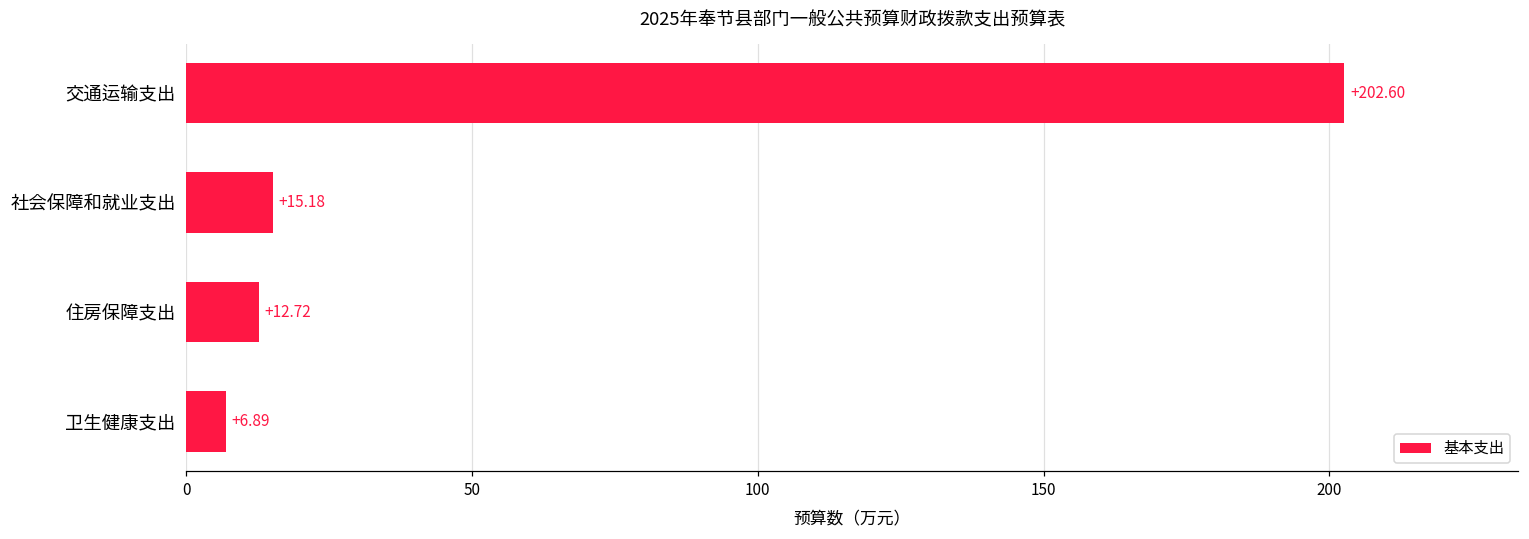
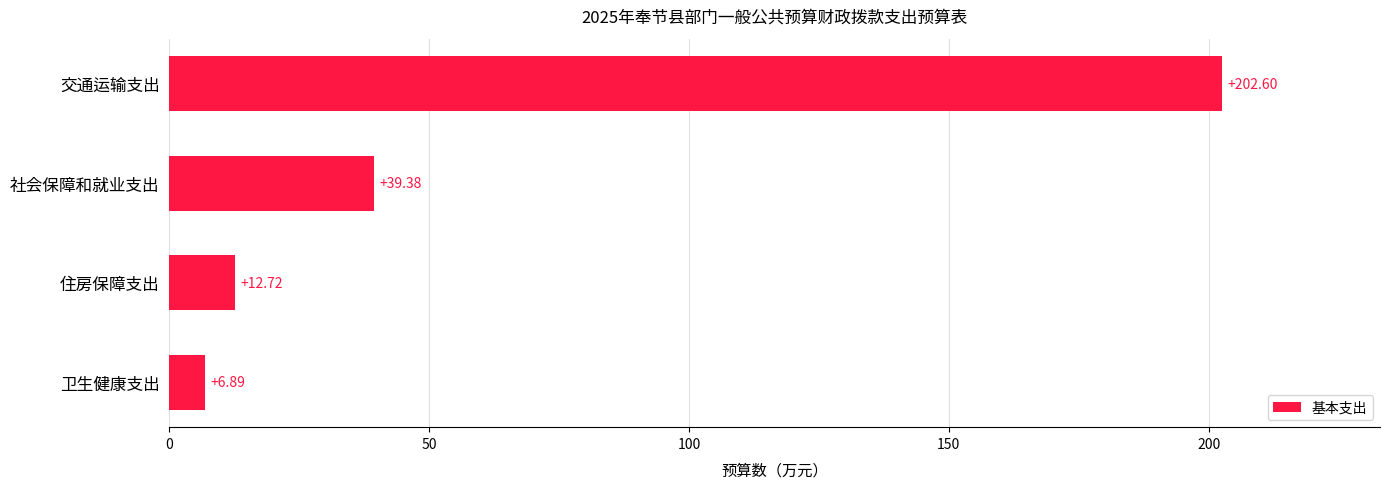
  {
    "交通运输支出": "+202.60",
-   "社会保障和就业支出": "+15.18",
+   "社会保障和就业支出": "+39.38",
    "住房保障支出": "+12.72",
    "卫生健康支出": "+6.89"
  }
